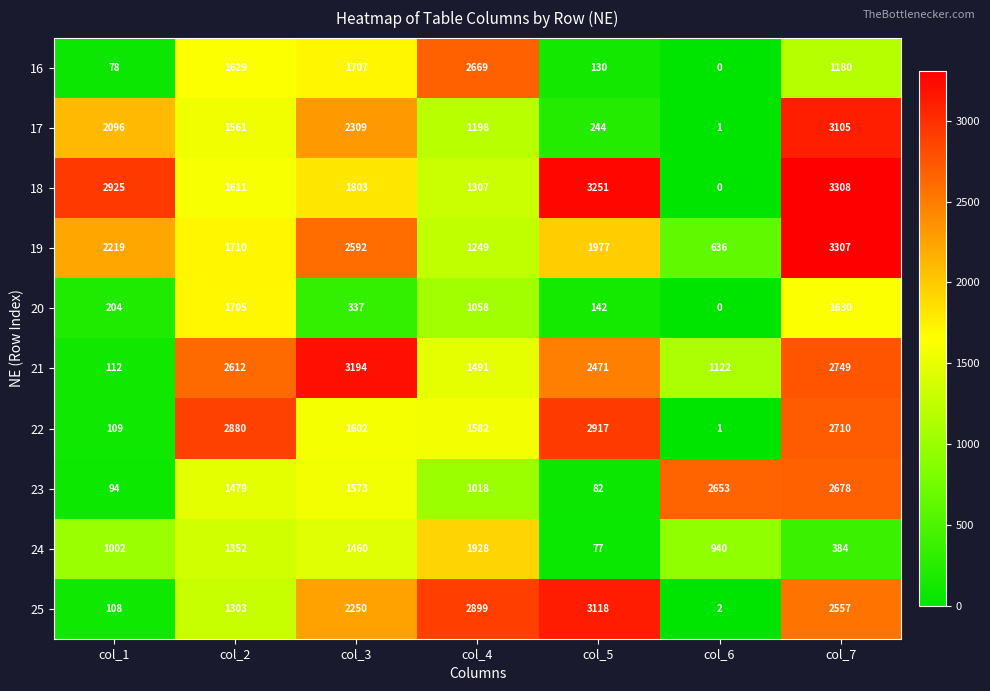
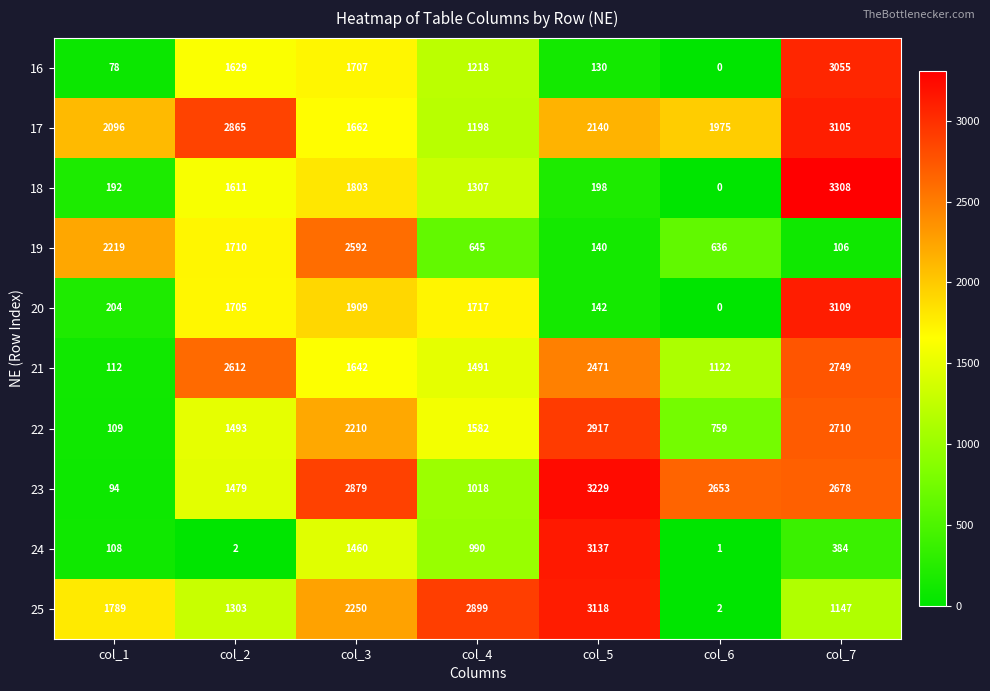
  {
    "16": {
      "col_1": 78,
      "col_2": 1629,
      "col_3": 1707,
-     "col_4": 2669,
+     "col_4": 1218,
      "col_5": 130,
      "col_6": 0,
-     "col_7": 1180
+     "col_7": 3055
    },
    "17": {
      "col_1": 2096,
-     "col_2": 1561,
-     "col_3": 2309,
+     "col_2": 2865,
+     "col_3": 1662,
      "col_4": 1198,
-     "col_5": 244,
-     "col_6": 1,
+     "col_5": 2140,
+     "col_6": 1975,
      "col_7": 3105
    },
    "18": {
-     "col_1": 2925,
+     "col_1": 192,
      "col_2": 1611,
      "col_3": 1803,
      "col_4": 1307,
-     "col_5": 3251,
+     "col_5": 198,
      "col_6": 0,
      "col_7": 3308
    },
    "19": {
      "col_1": 2219,
      "col_2": 1710,
      "col_3": 2592,
-     "col_4": 1249,
-     "col_5": 1977,
+     "col_4": 645,
+     "col_5": 140,
      "col_6": 636,
-     "col_7": 3307
+     "col_7": 106
    },
    "20": {
      "col_1": 204,
      "col_2": 1705,
-     "col_3": 337,
-     "col_4": 1058,
+     "col_3": 1909,
+     "col_4": 1717,
      "col_5": 142,
      "col_6": 0,
-     "col_7": 1630
+     "col_7": 3109
    },
    "21": {
      "col_1": 112,
      "col_2": 2612,
-     "col_3": 3194,
+     "col_3": 1642,
      "col_4": 1491,
      "col_5": 2471,
      "col_6": 1122,
      "col_7": 2749
    },
    "22": {
      "col_1": 109,
-     "col_2": 2880,
-     "col_3": 1602,
+     "col_2": 1493,
+     "col_3": 2210,
      "col_4": 1582,
      "col_5": 2917,
-     "col_6": 1,
+     "col_6": 759,
      "col_7": 2710
    },
    "23": {
      "col_1": 94,
      "col_2": 1479,
-     "col_3": 1573,
+     "col_3": 2879,
      "col_4": 1018,
-     "col_5": 82,
+     "col_5": 3229,
      "col_6": 2653,
      "col_7": 2678
    },
    "24": {
-     "col_1": 1002,
-     "col_2": 1352,
+     "col_1": 108,
+     "col_2": 2,
      "col_3": 1460,
-     "col_4": 1928,
-     "col_5": 77,
-     "col_6": 940,
+     "col_4": 990,
+     "col_5": 3137,
+     "col_6": 1,
      "col_7": 384
    },
    "25": {
-     "col_1": 108,
+     "col_1": 1789,
      "col_2": 1303,
      "col_3": 2250,
      "col_4": 2899,
      "col_5": 3118,
      "col_6": 2,
-     "col_7": 2557
+     "col_7": 1147
    }
  }
